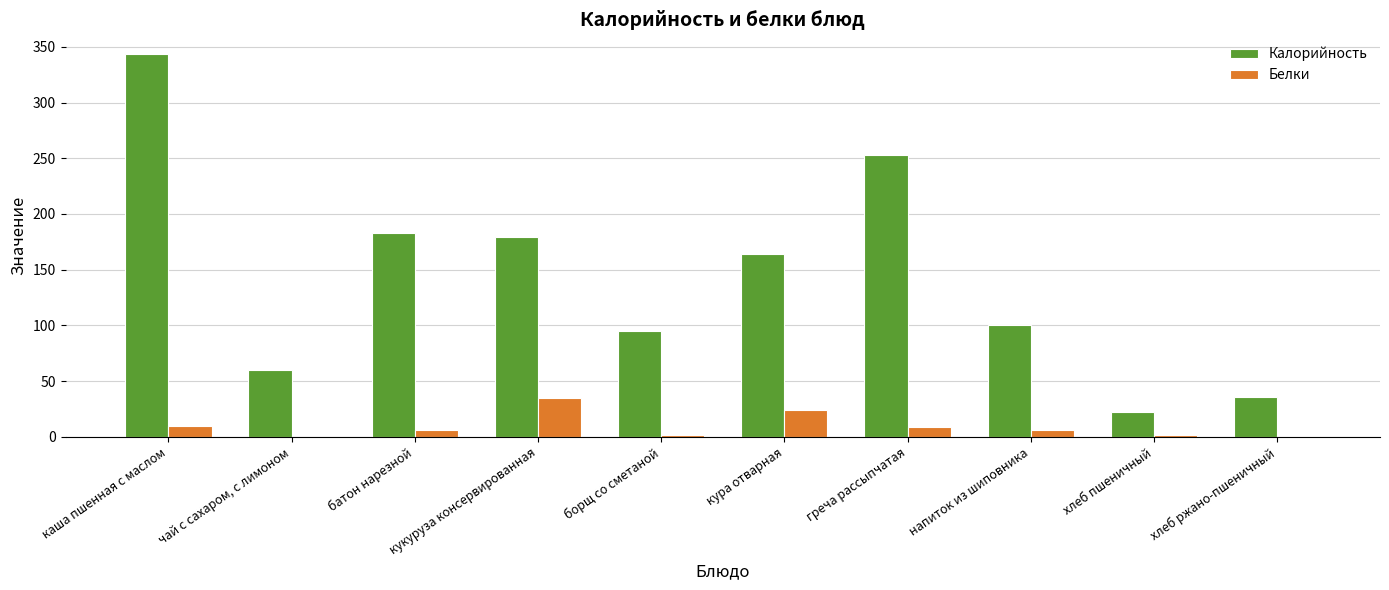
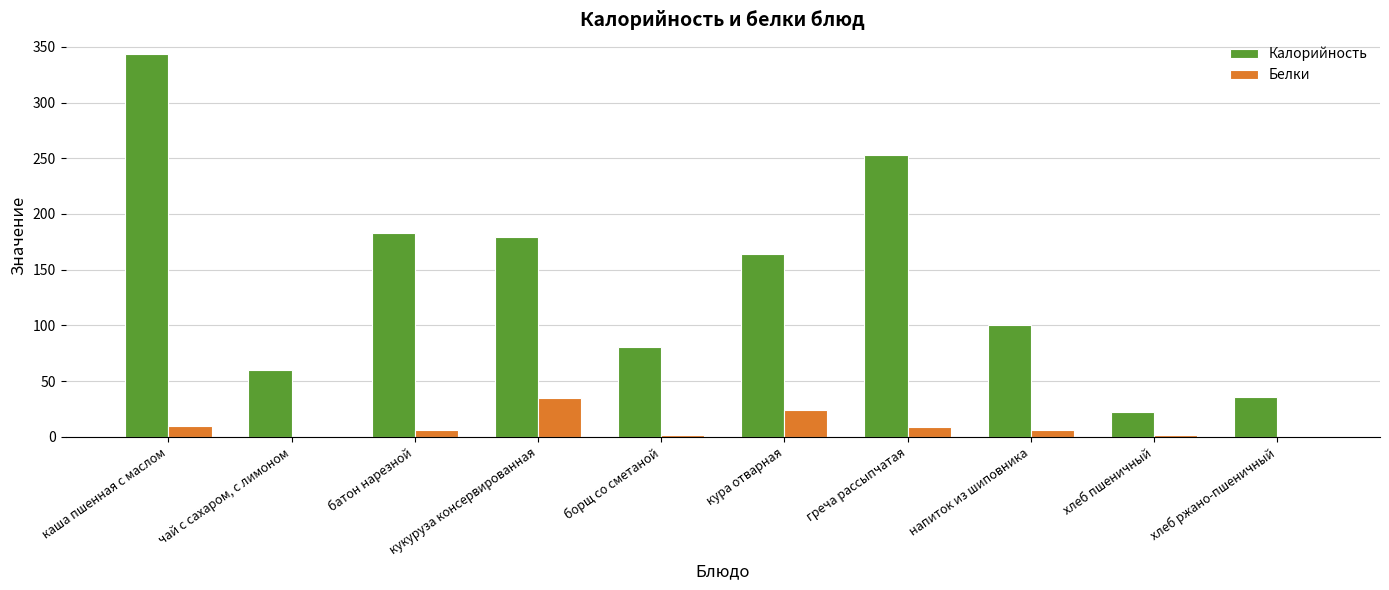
  {
    "Калорийность": {
      "каша пшенная с маслом": 344,
      "чай с сахаром, с лимоном": 60,
      "батон нарезной": 183,
      "кукуруза консервированная": 179,
-     "борщ со сметаной": 95,
+     "борщ со сметаной": 81,
      "кура отварная": 164,
      "греча рассыпчатая": 253,
      "напиток из шиповника": 100,
      "хлеб пшеничный": 22,
      "хлеб ржано-пшеничный": 36
    },
    "Белки": {
      "каша пшенная с маслом": 10,
      "чай с сахаром, с лимоном": 0,
      "батон нарезной": 6,
      "кукуруза консервированная": 35,
      "кура отварная": 24,
      "греча рассыпчатая": 9,
      "напиток из шиповника": 6
    }
  }
